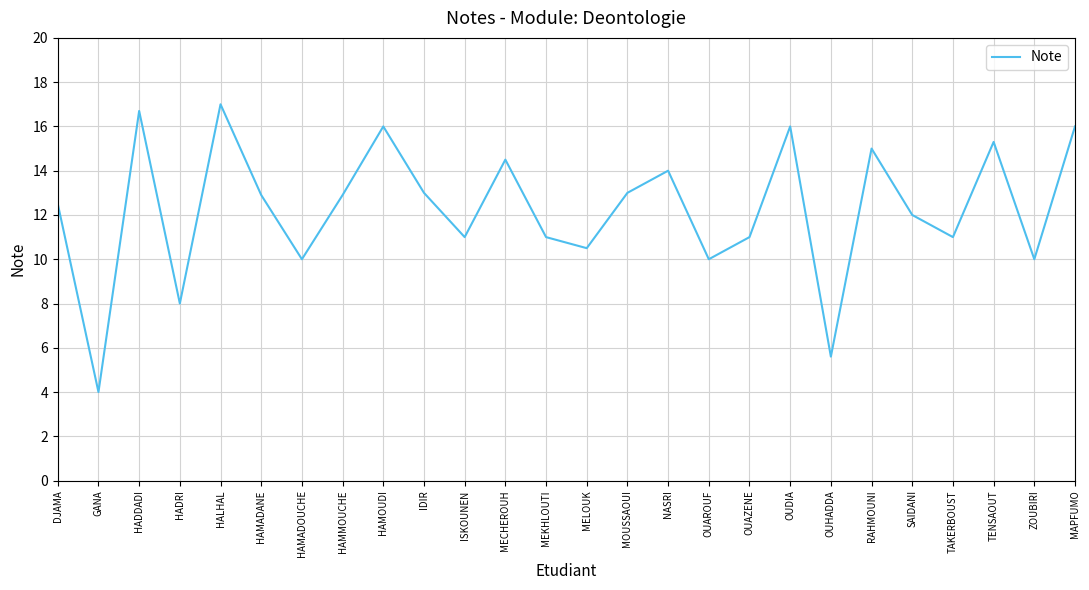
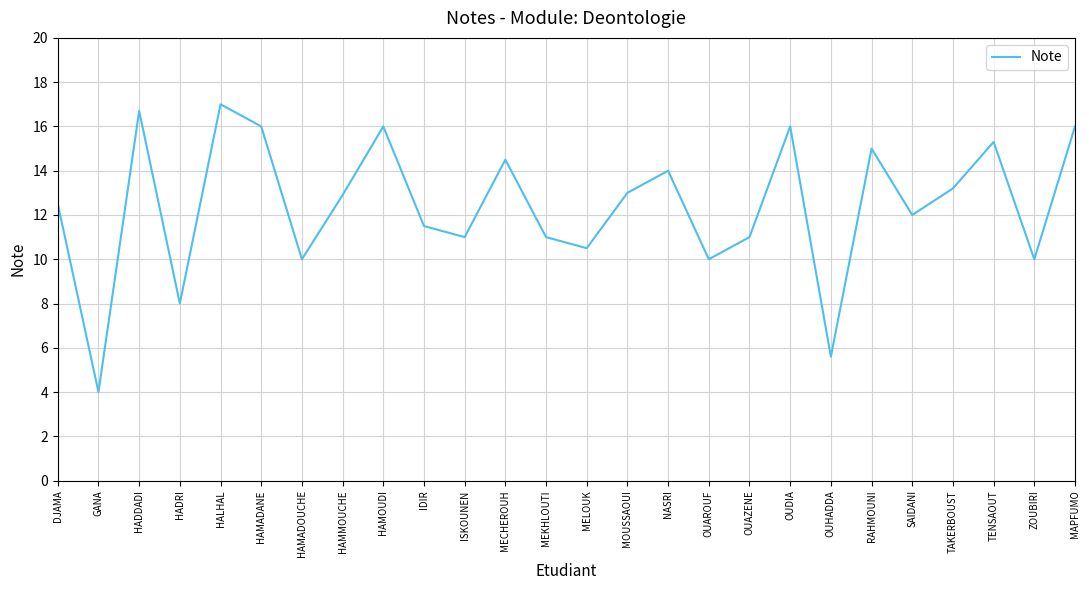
  {
    "DJAMA": 12.5,
    "GANA": 4.0,
    "HADDADI": 16.7,
    "HADRI": 8.0,
    "HALHAL": 17.0,
-   "HAMADANE": 12.9,
+   "HAMADANE": 16.0,
    "HAMADOUCHE": 10.0,
    "HAMMOUCHE": 12.9,
    "HAMOUDI": 16.0,
-   "IDIR": 13.0,
+   "IDIR": 11.5,
    "ISKOUNEN": 11.0,
    "MECHEROUH": 14.5,
    "MEKHLOUTI": 11.0,
    "MELOUK": 10.5,
    "MOUSSAOUI": 13.0,
    "NASRI": 14.0,
    "OUAROUF": 10.0,
    "OUAZENE": 11.0,
    "OUDIA": 16.0,
    "OUHADDA": 5.6,
    "RAHMOUNI": 15.0,
    "SAIDANI": 12.0,
-   "TAKERBOUST": 11.0,
+   "TAKERBOUST": 13.2,
    "TENSAOUT": 15.3,
    "ZOUBIRI": 10.0,
    "MAPFUMO": 16.0
  }
